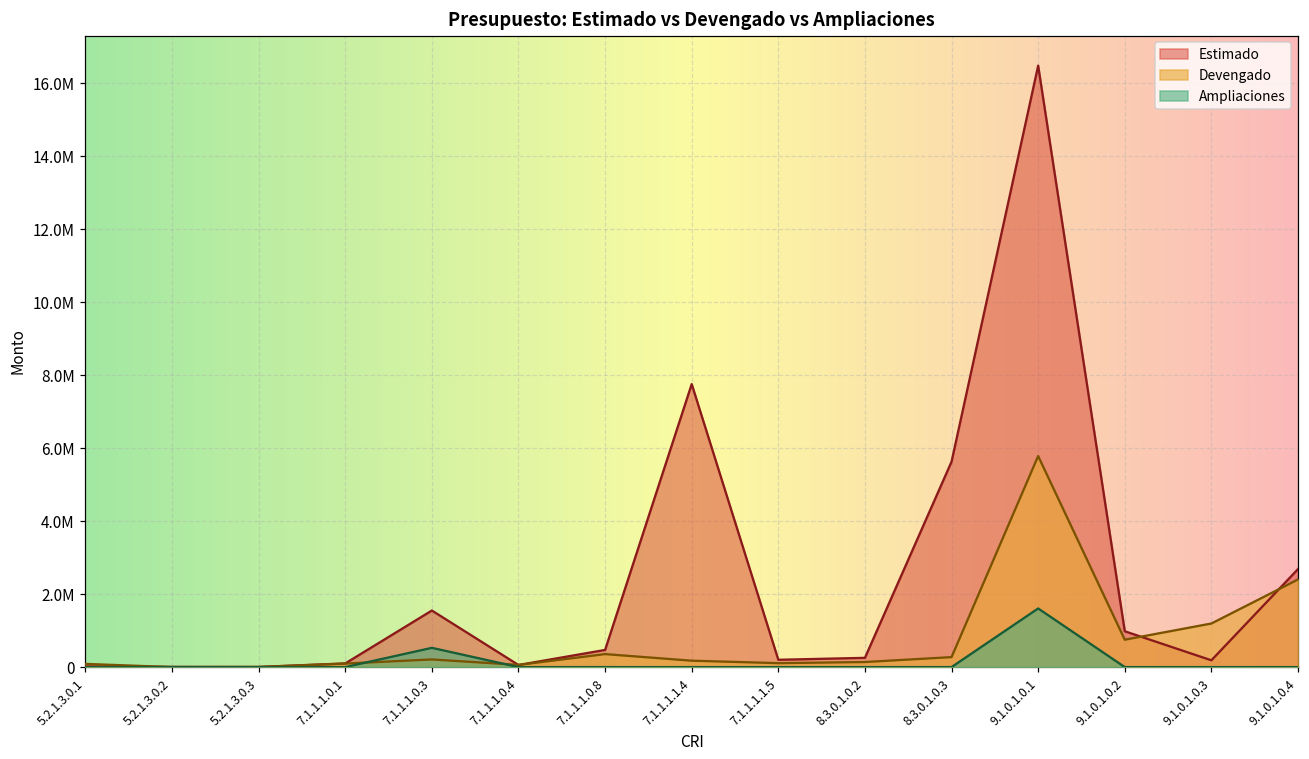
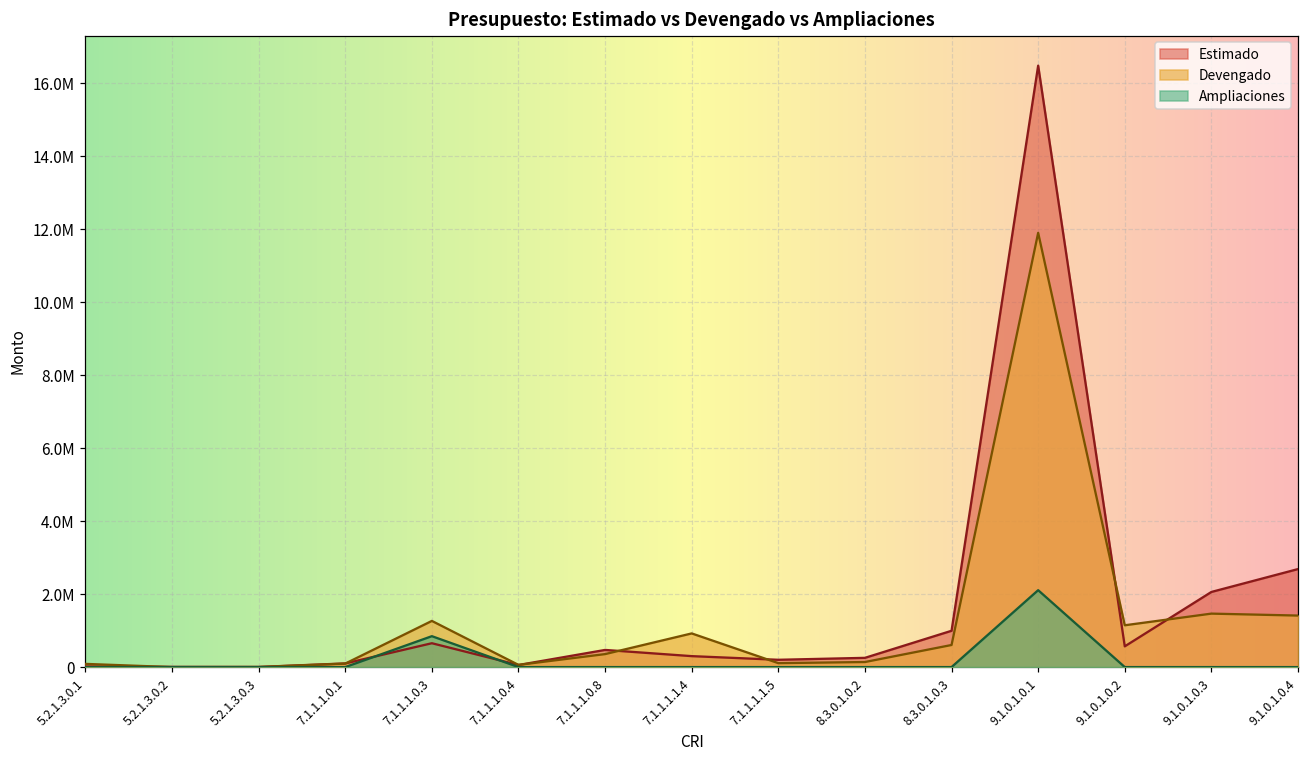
  {
    "Estimado": {
-     "7.1.1.1.0.3": 1600000,
+     "7.1.1.1.0.3": 700000,
      "7.1.1.1.0.8": 500000,
-     "7.1.1.1.1.4": 7800000,
+     "7.1.1.1.1.4": 300000,
      "7.1.1.1.1.5": 200000,
      "8.3.0.1.0.2": 300000,
-     "8.3.0.1.0.3": 5600000,
+     "8.3.0.1.0.3": 1000000,
      "9.1.0.1.0.1": 16500000,
-     "9.1.0.1.0.2": 1000000,
-     "9.1.0.1.0.3": 200000,
+     "9.1.0.1.0.2": 600000,
+     "9.1.0.1.0.3": 2100000,
      "9.1.0.1.0.4": 2700000
    },
    "Devengado": {
-     "7.1.1.1.0.3": 200000,
+     "7.1.1.1.0.3": 1300000,
      "7.1.1.1.0.8": 400000,
-     "7.1.1.1.1.4": 200000,
+     "7.1.1.1.1.4": 900000,
      "7.1.1.1.1.5": 100000,
      "8.3.0.1.0.2": 100000,
-     "8.3.0.1.0.3": 300000,
-     "9.1.0.1.0.1": 5800000,
-     "9.1.0.1.0.2": 800000,
-     "9.1.0.1.0.3": 1200000,
-     "9.1.0.1.0.4": 2400000
+     "8.3.0.1.0.3": 600000,
+     "9.1.0.1.0.1": 11900000,
+     "9.1.0.1.0.2": 1100000,
+     "9.1.0.1.0.3": 1500000,
+     "9.1.0.1.0.4": 1400000
    },
    "Ampliaciones": {
      "7.1.1.1.0.1": 0,
-     "7.1.1.1.0.3": 500000,
+     "7.1.1.1.0.3": 800000,
      "7.1.1.1.0.8": 0,
      "7.1.1.1.1.4": 0,
      "7.1.1.1.1.5": 0,
      "8.3.0.1.0.2": 0,
      "8.3.0.1.0.3": 0,
-     "9.1.0.1.0.1": 1600000,
+     "9.1.0.1.0.1": 2100000,
      "9.1.0.1.0.2": 0,
      "9.1.0.1.0.3": 0,
      "9.1.0.1.0.4": 0
    }
  }
